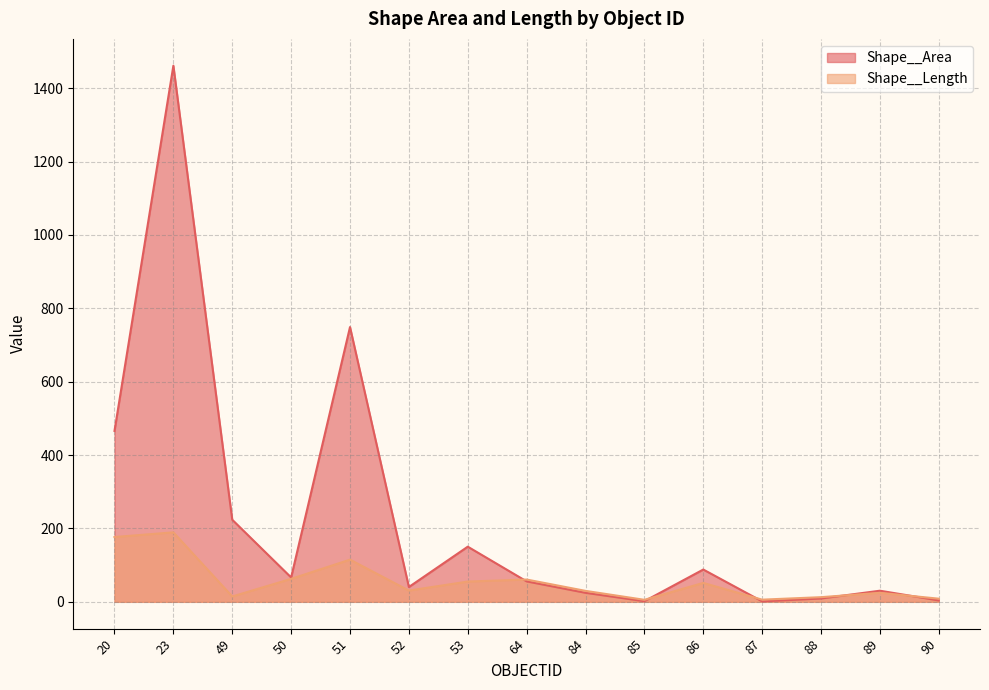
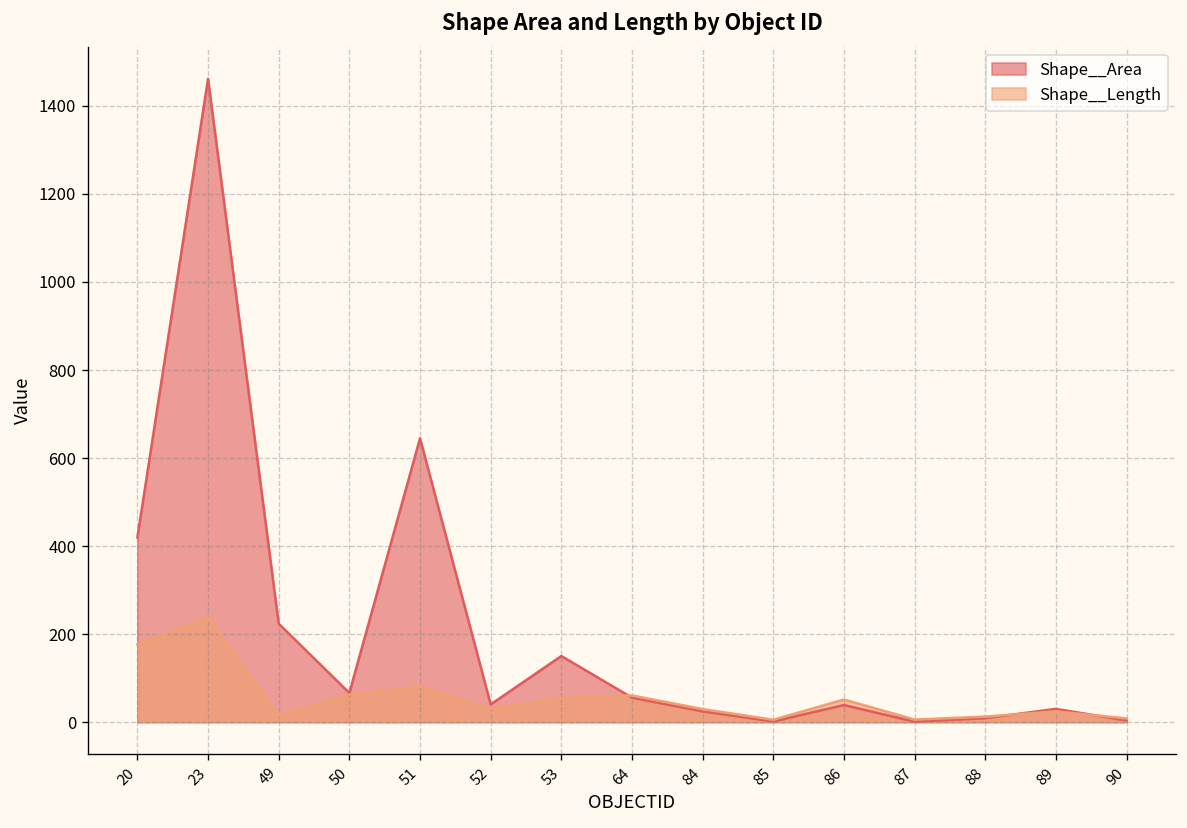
  {
    "Shape__Area": {
-     "20": 470,
+     "20": 420,
      "23": 1460,
      "49": 220,
-     "51": 750,
+     "51": 640,
      "52": 40,
      "53": 150,
-     "86": 90
+     "86": 40
    },
    "Shape__Length": {
      "20": 180,
-     "23": 190,
+     "23": 240,
      "49": 10,
-     "51": 110,
+     "51": 80,
      "52": 30,
      "53": 60,
      "86": 50
    }
  }
